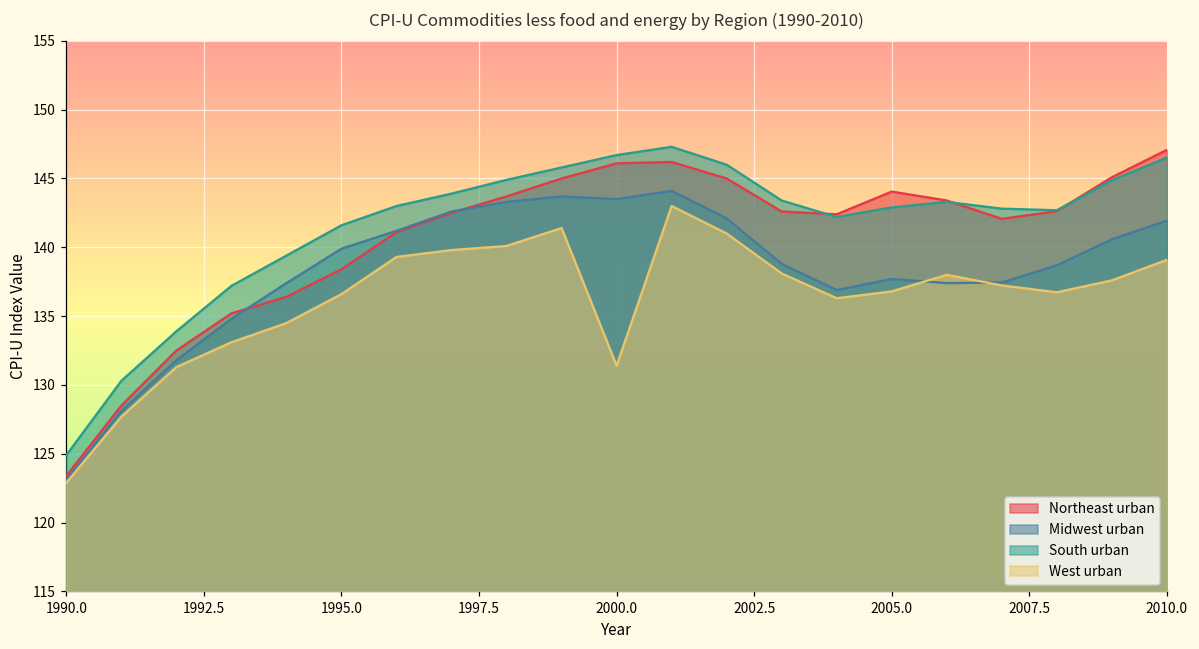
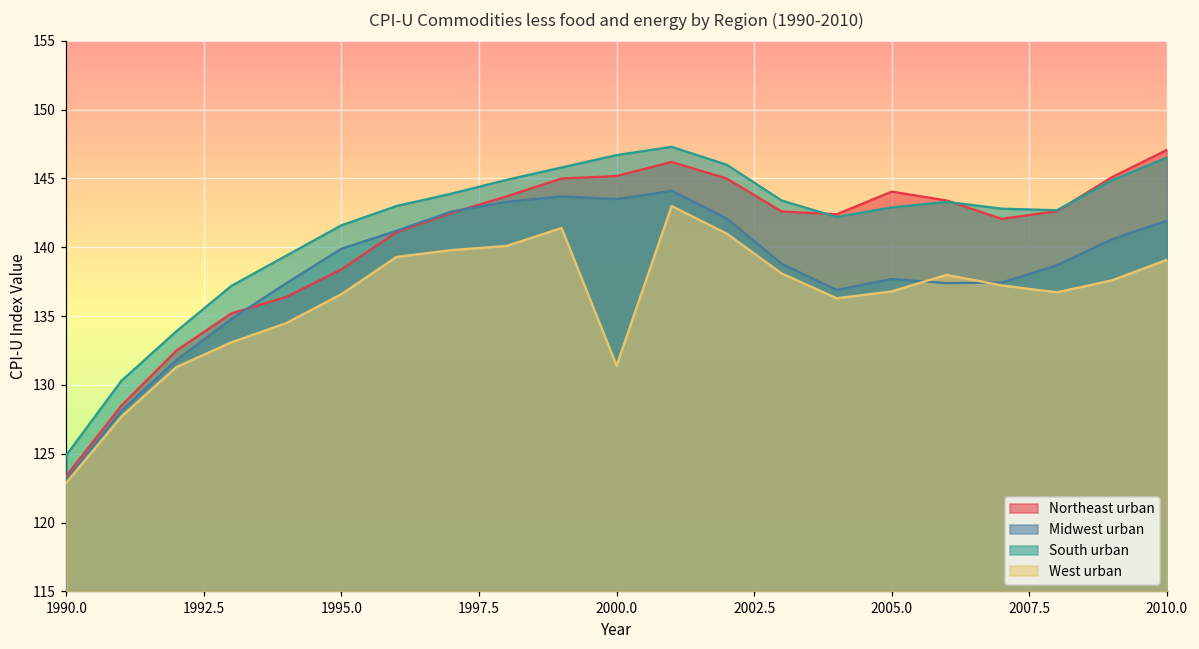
  {
    "Northeast urban": {
      "1990.0": 123.4,
      "1995.0": 138.4,
-     "2000.0": 146.1,
+     "2000.0": 145.2,
      "2005.0": 144.0,
      "2010.0": 147.1
    },
    "West urban": {
      "1990.0": 122.9,
      "1995.0": 136.6,
      "2000.0": 131.4,
      "2005.0": 136.8,
      "2010.0": 139.1
    }
  }
